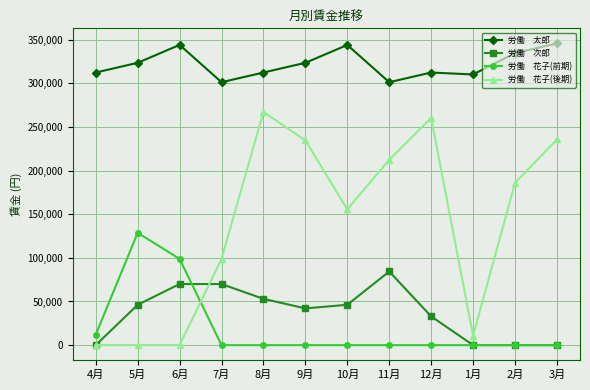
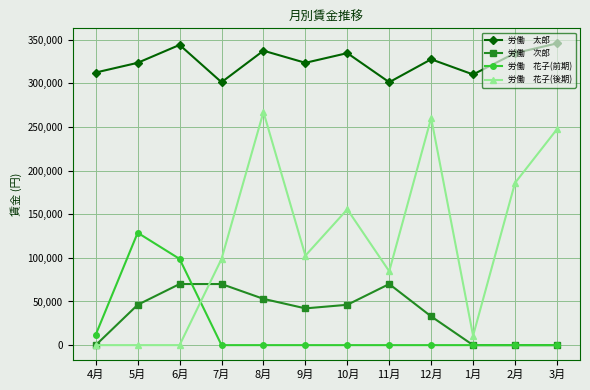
  {
    "労働 太郎": {
      "4月": "310,000",
      "5月": "320,000",
      "6月": "340,000",
      "7月": "300,000",
-     "8月": "310,000",
+     "8月": "340,000",
      "9月": "320,000",
-     "10月": "340,000",
+     "10月": "330,000",
      "11月": "300,000",
-     "12月": "310,000",
+     "12月": "330,000",
      "1月": "310,000"
    },
    "労働 次郎": {
      "5月": "50,000",
      "6月": "70,000",
      "7月": "70,000",
      "8月": "50,000",
      "9月": "40,000",
      "10月": "50,000",
-     "11月": "80,000",
+     "11月": "70,000",
      "12月": "30,000"
    },
    "労働 花子(前期)": {
      "4月": "10,000",
      "5月": "130,000",
      "6月": "100,000",
      "7月": "0",
      "8月": "0",
      "9月": "0",
      "10月": "0",
      "11月": "0",
      "12月": "0"
    },
    "労働 花子(後期)": {
      "5月": "0",
      "6月": "0",
      "7月": "100,000",
      "8月": "270,000",
-     "9月": "230,000",
+     "9月": "100,000",
      "10月": "160,000",
-     "11月": "210,000",
+     "11月": "80,000",
      "12月": "260,000",
      "1月": "10,000",
      "2月": "190,000",
-     "3月": "240,000"
+     "3月": "250,000"
    }
  }
